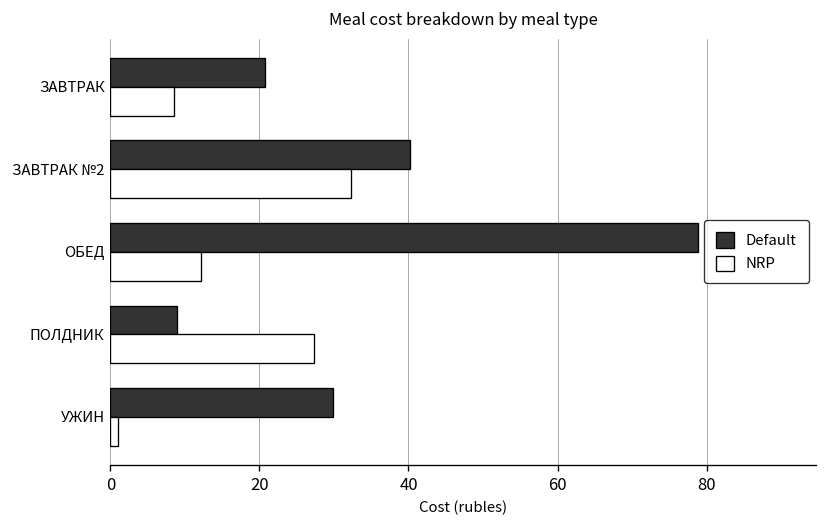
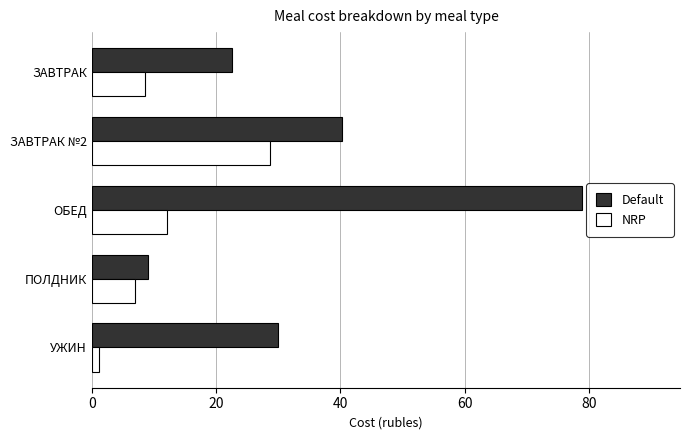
  {
    "Default": {
-     "ЗАВТРАК": 21,
+     "ЗАВТРАК": 23,
      "ЗАВТРАК №2": 40,
      "ОБЕД": 79,
      "ПОЛДНИК": 9,
      "УЖИН": 30
    },
    "NRP": {
      "ЗАВТРАК": 9,
-     "ЗАВТРАК №2": 32,
+     "ЗАВТРАК №2": 29,
      "ОБЕД": 12,
-     "ПОЛДНИК": 27,
+     "ПОЛДНИК": 7,
      "УЖИН": 1
    }
  }
